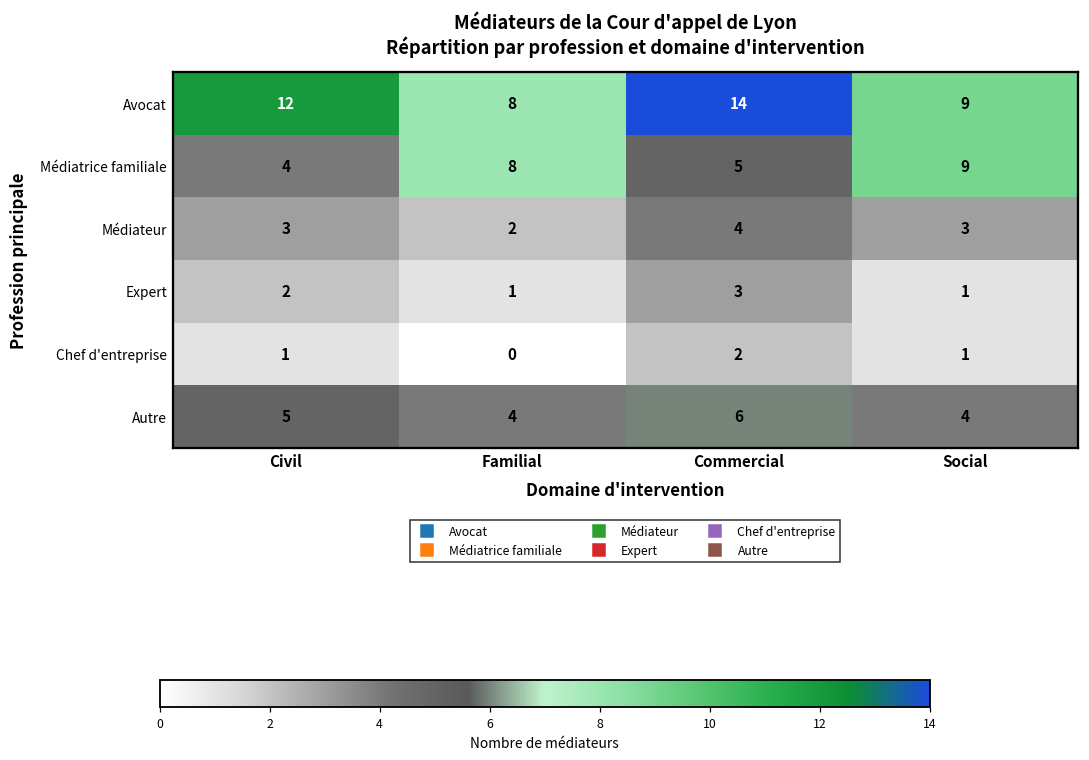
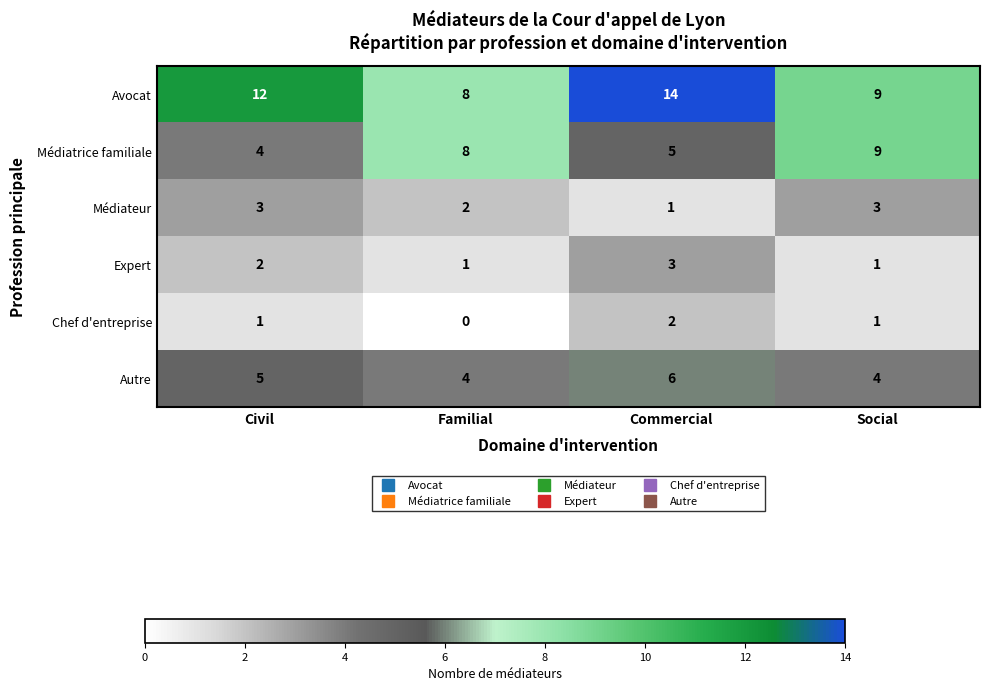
  {
    "Avocat": {
      "Civil": 12,
      "Familial": 8,
      "Commercial": 14,
      "Social": 9
    },
    "Médiatrice familiale": {
      "Civil": 4,
      "Familial": 8,
      "Commercial": 5,
      "Social": 9
    },
    "Médiateur": {
      "Civil": 3,
      "Familial": 2,
-     "Commercial": 4,
+     "Commercial": 1,
      "Social": 3
    },
    "Expert": {
      "Civil": 2,
      "Familial": 1,
      "Commercial": 3,
      "Social": 1
    },
    "Chef d'entreprise": {
      "Civil": 1,
      "Familial": 0,
      "Commercial": 2,
      "Social": 1
    },
    "Autre": {
      "Civil": 5,
      "Familial": 4,
      "Commercial": 6,
      "Social": 4
    }
  }
